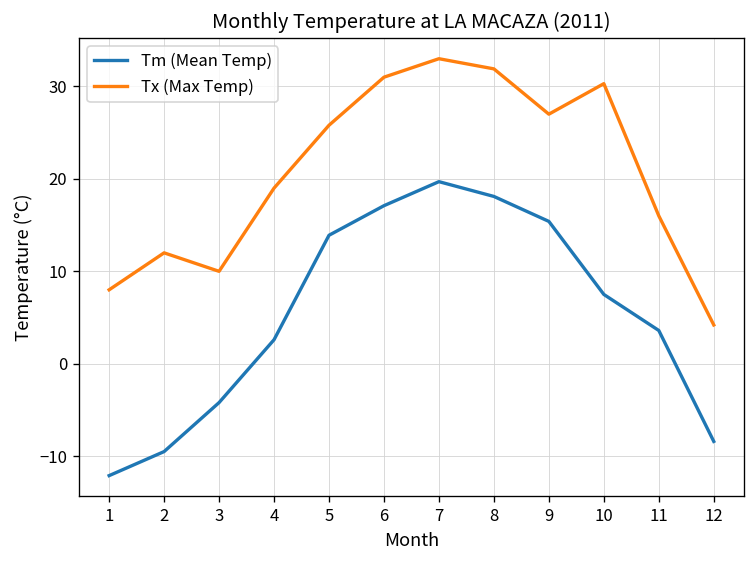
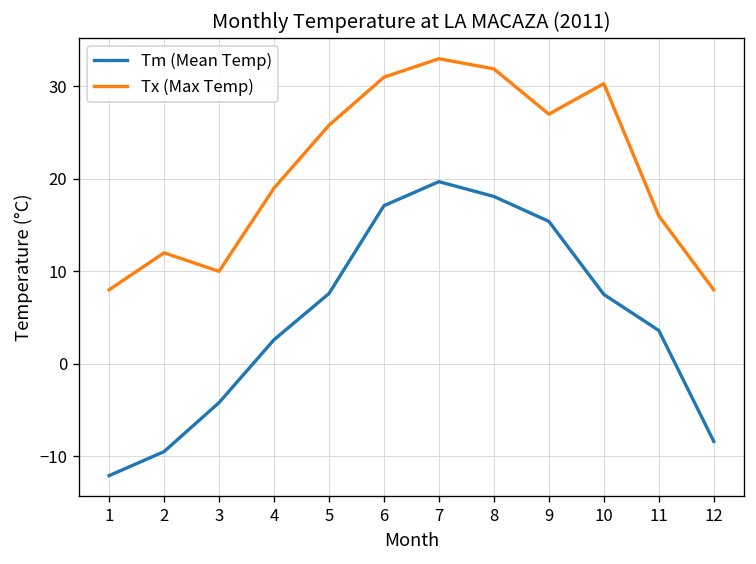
  {
    "Tm (Mean Temp)": {
      "1": -12,
      "2": -10,
      "3": -4,
      "4": 3,
-     "5": 14,
+     "5": 8,
      "6": 17,
      "7": 20,
      "8": 18,
      "9": 15,
      "10": 8,
      "11": 4,
      "12": -8
    },
    "Tx (Max Temp)": {
      "1": 8,
      "2": 12,
      "3": 10,
      "4": 19,
      "5": 26,
      "6": 31,
      "7": 33,
      "8": 32,
      "9": 27,
      "10": 30,
      "11": 16,
-     "12": 4
+     "12": 8
    }
  }
